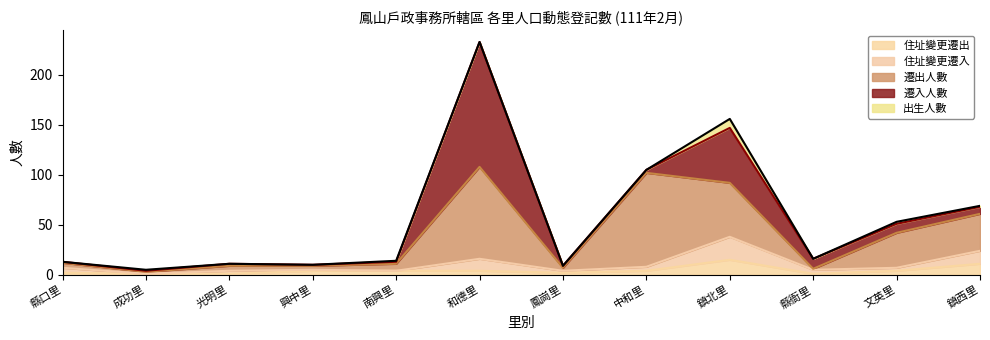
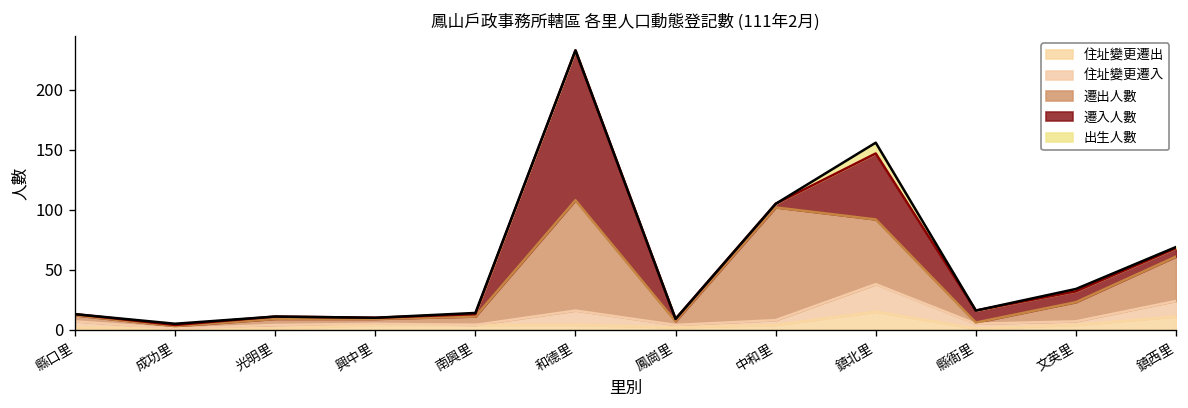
  {
    "遷出人數": {
      "和德里": 90,
      "中和里": 90,
      "鎮北里": 50,
-     "文英里": 40,
+     "文英里": 20,
      "鎮西里": 40
    },
    "遷入人數": {
      "鎮北里": 60
    }
  }
